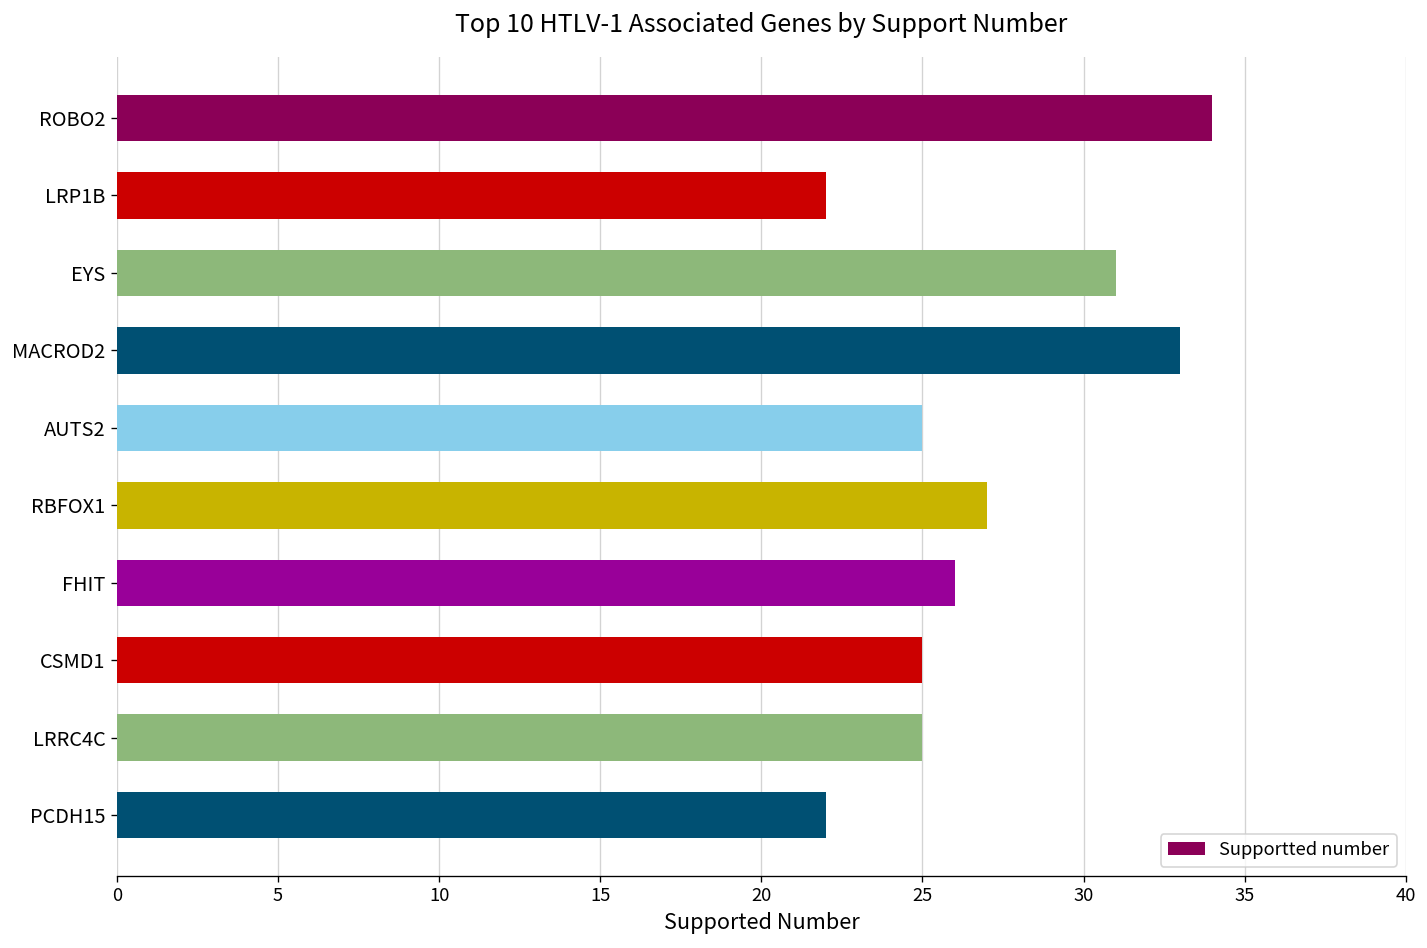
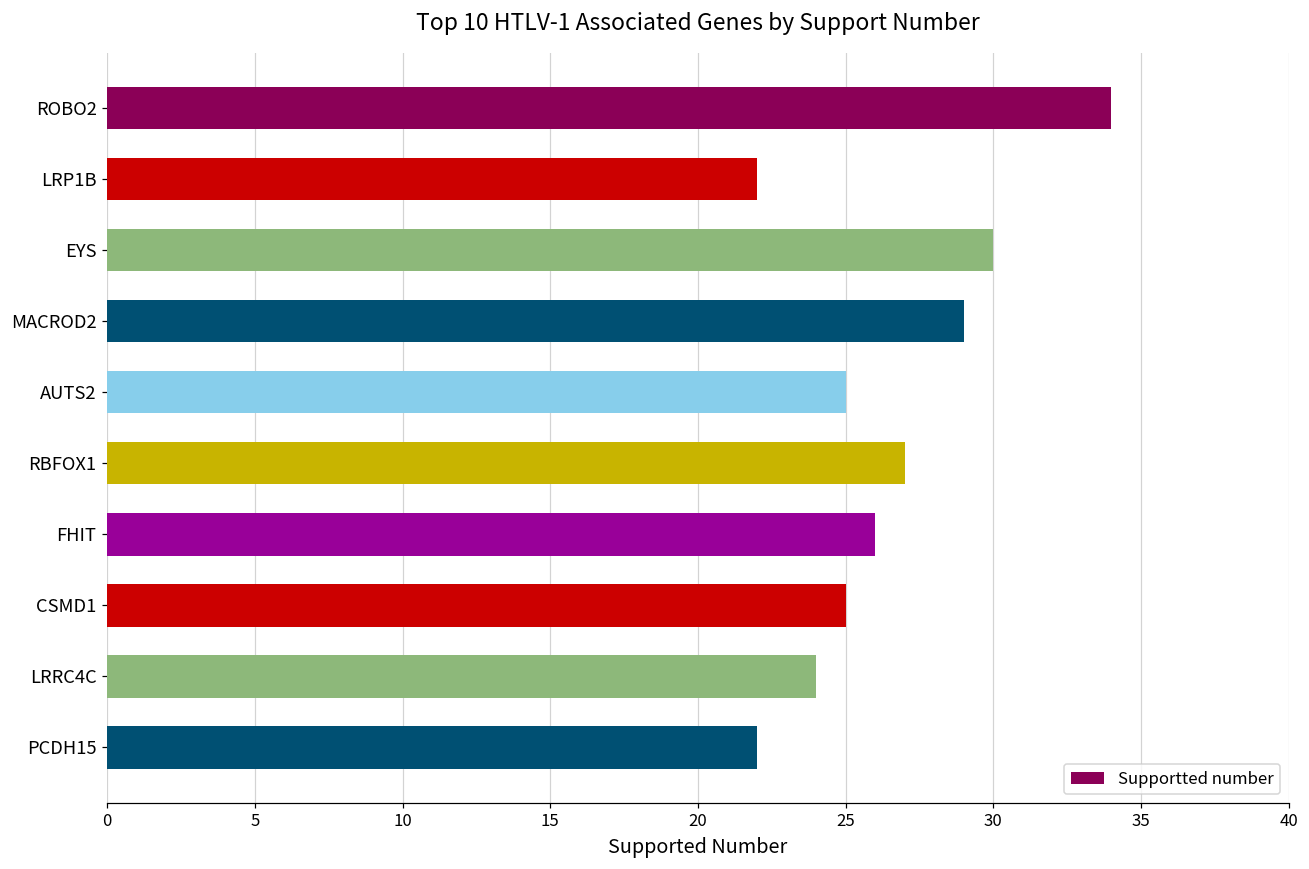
  {
    "ROBO2": 34,
    "LRP1B": 22,
-   "EYS": 31,
-   "MACROD2": 33,
+   "EYS": 30,
+   "MACROD2": 29,
    "AUTS2": 25,
    "RBFOX1": 27,
    "FHIT": 26,
    "CSMD1": 25,
-   "LRRC4C": 25,
+   "LRRC4C": 24,
    "PCDH15": 22
  }
